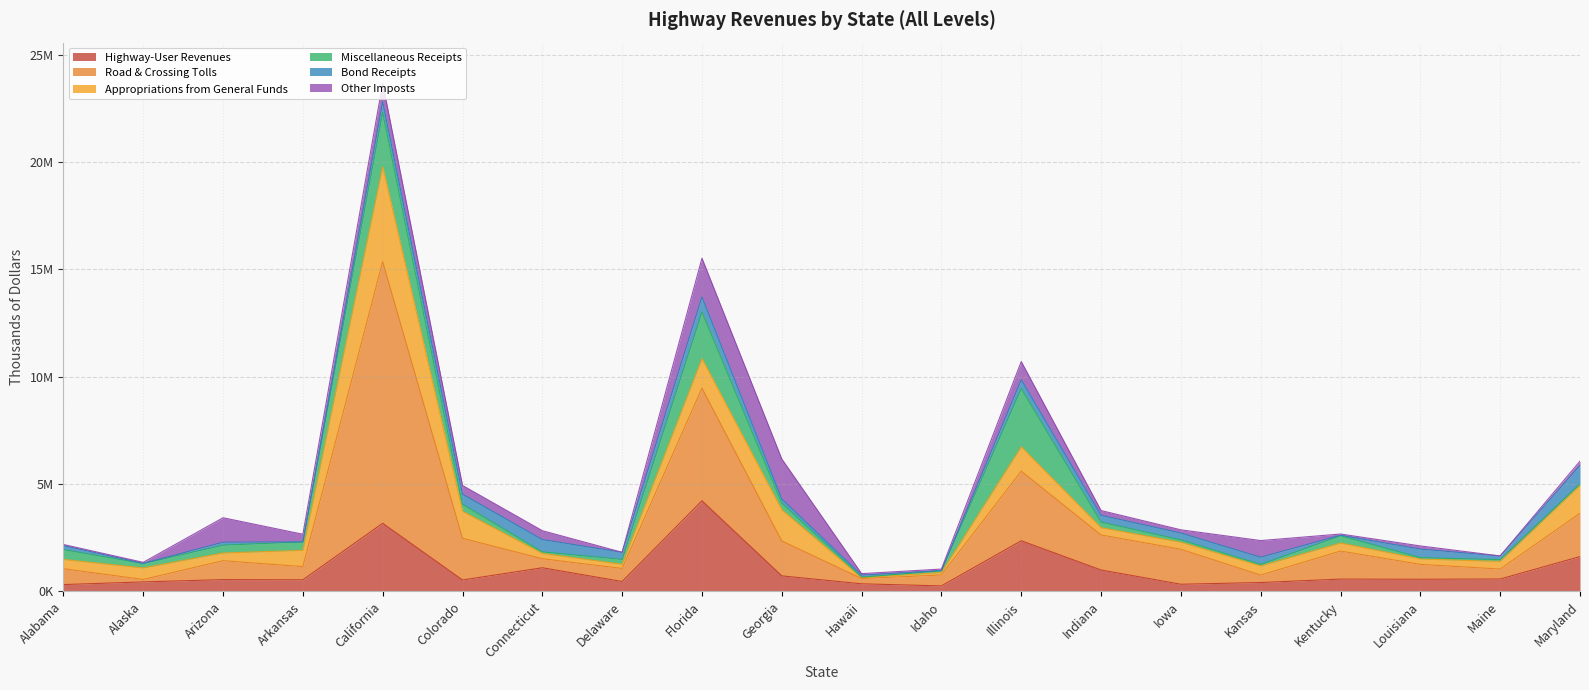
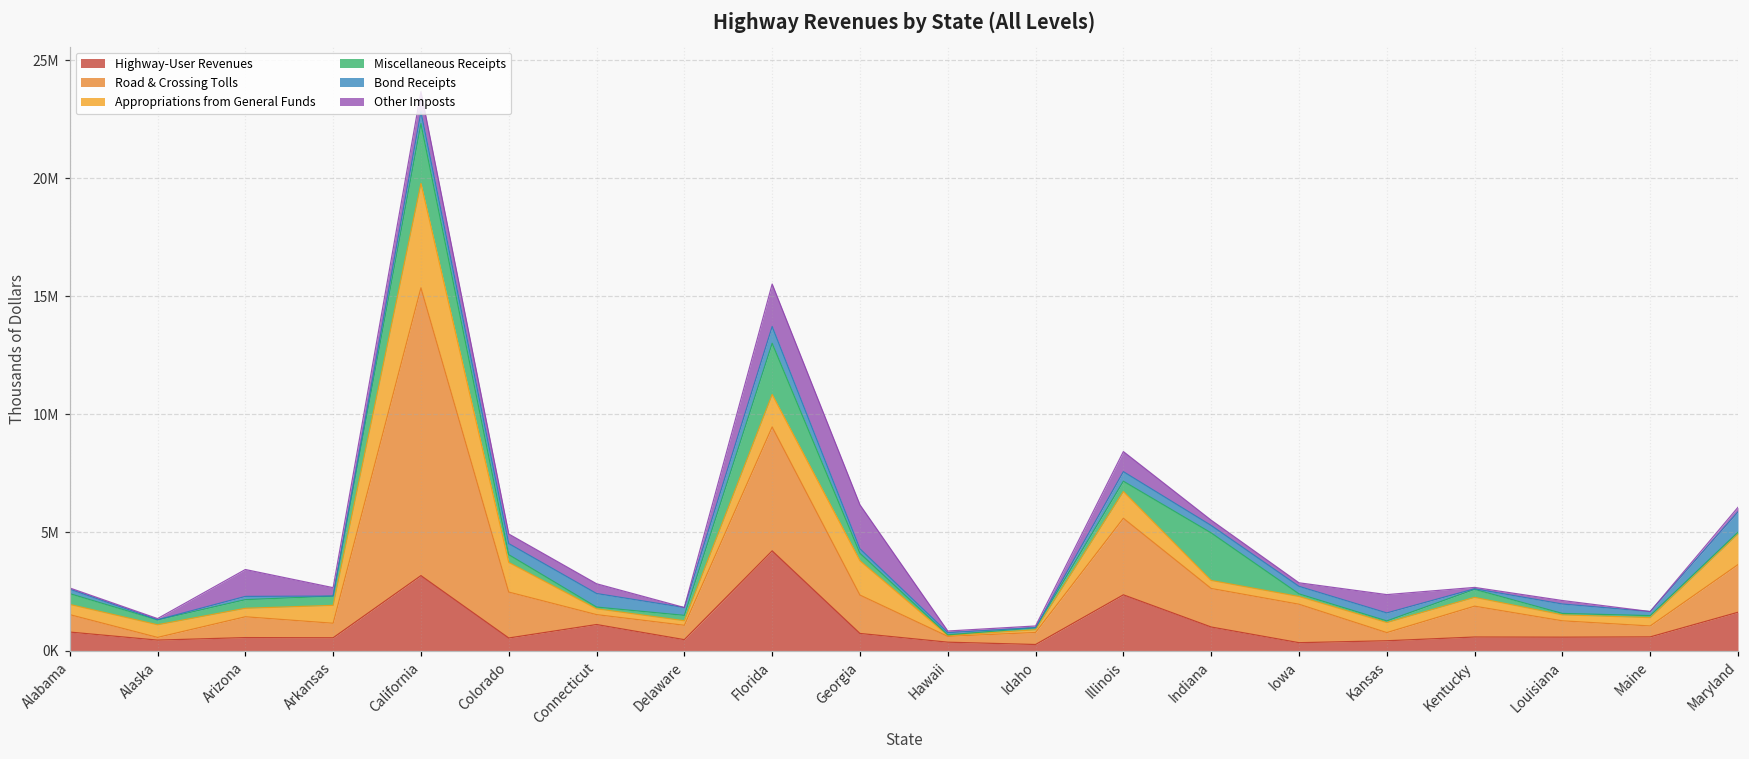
  {
    "Highway-User Revenues": {
-     "Alabama": 300000,
+     "Alabama": 800000,
      "Arizona": 500000,
      "Arkansas": 500000,
      "California": 3200000,
      "Colorado": 500000,
      "Connecticut": 1100000,
      "Delaware": 500000,
      "Florida": 4200000,
      "Georgia": 700000,
      "Hawaii": 400000,
      "Idaho": 300000,
      "Illinois": 2400000,
      "Indiana": 1000000,
      "Iowa": 300000,
      "Kansas": 400000,
      "Kentucky": 600000,
      "Louisiana": 600000,
      "Maine": 600000,
      "Maryland": 1600000
    },
    "Miscellaneous Receipts": {
      "Alabama": 500000,
      "Arizona": 400000,
      "California": 2500000,
      "Colorado": 300000,
      "Delaware": 200000,
      "Florida": 2200000,
      "Georgia": 300000,
-     "Illinois": 2700000,
-     "Indiana": 300000
+     "Illinois": 400000,
+     "Indiana": 2000000
    },
    "Bond Receipts": {
      "Arizona": 100000,
      "California": 500000,
      "Colorado": 500000,
      "Connecticut": 600000,
      "Florida": 700000,
      "Georgia": 200000,
      "Illinois": 400000,
      "Indiana": 300000,
      "Iowa": 300000,
      "Kansas": 300000,
      "Louisiana": 400000,
      "Maryland": 900000
    },
    "Other Imposts": {
      "Arizona": 1100000,
      "Arkansas": 400000,
      "Colorado": 400000,
      "Connecticut": 400000,
      "Florida": 1800000,
      "Georgia": 1900000,
      "Illinois": 800000,
      "Indiana": 200000,
      "Iowa": 100000,
      "Kansas": 800000,
      "Louisiana": 100000,
      "Maryland": 200000
    }
  }
